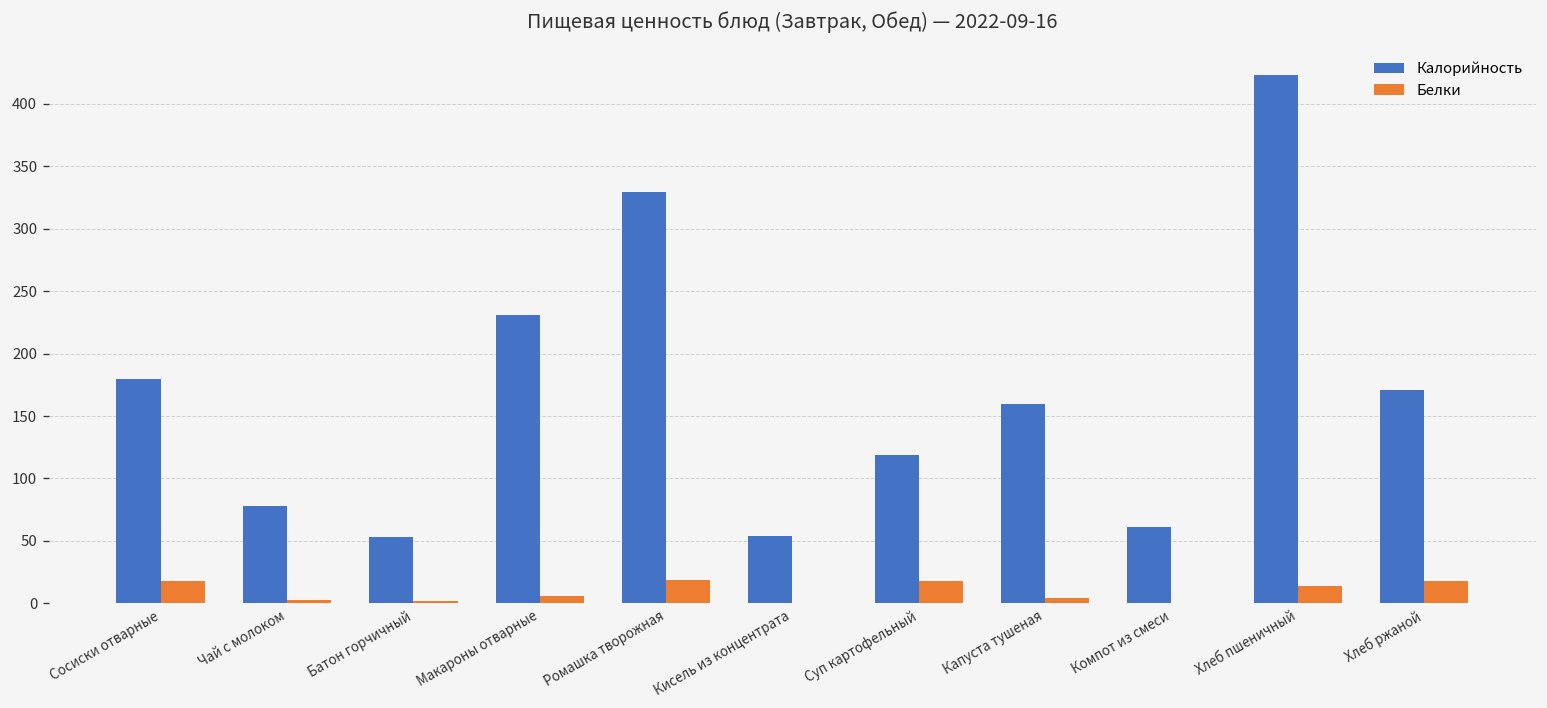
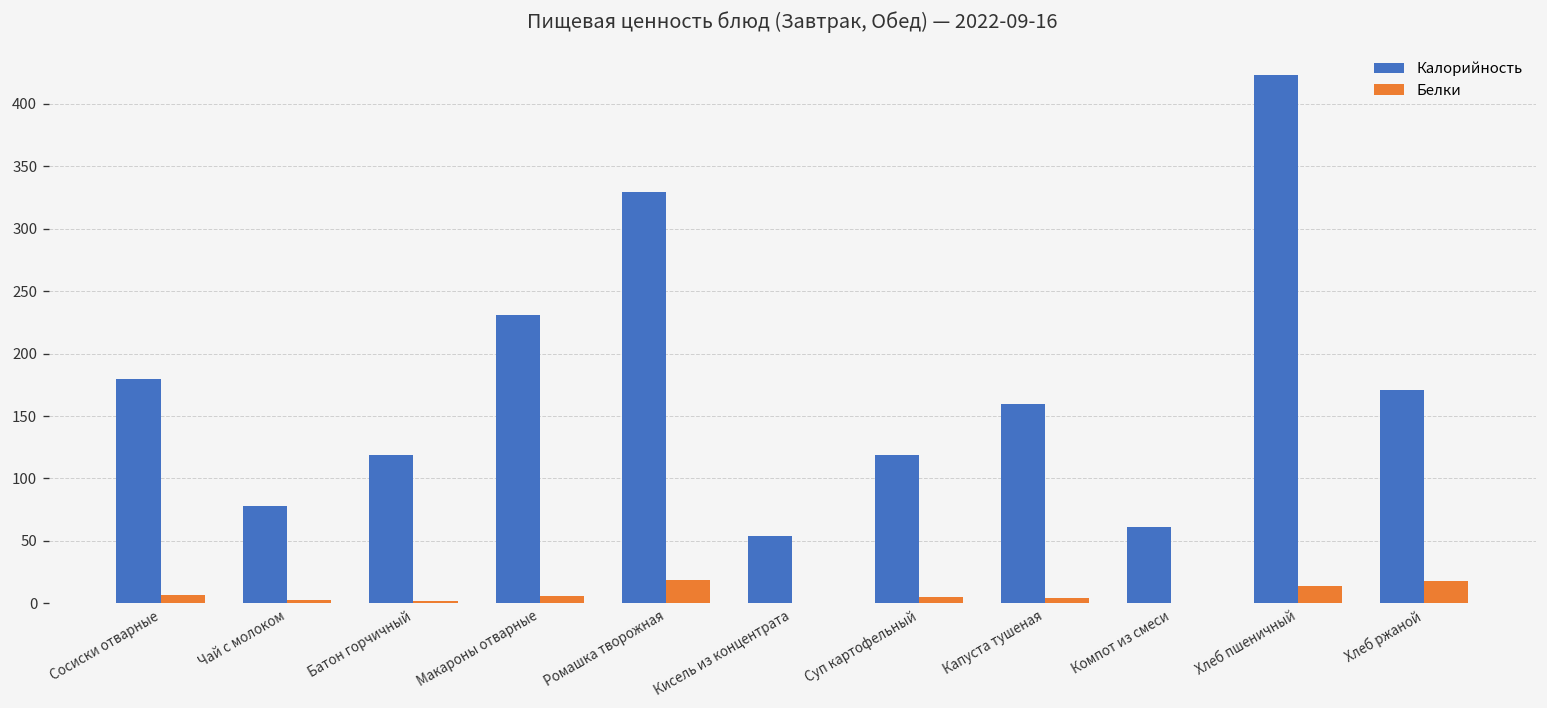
  {
    "Калорийность": {
      "Сосиски отварные": 180,
      "Чай с молоком": 78,
-     "Батон горчичный": 53,
+     "Батон горчичный": 119,
      "Макароны отварные": 231,
      "Ромашка творожная": 329,
      "Кисель из концентрата": 54,
      "Суп картофельный": 119,
      "Капуста тушеная": 160,
      "Компот из смеси": 61,
      "Хлеб пшеничный": 423,
      "Хлеб ржаной": 171
    },
    "Белки": {
-     "Сосиски отварные": 18,
+     "Сосиски отварные": 7,
      "Чай с молоком": 3,
      "Макароны отварные": 6,
      "Ромашка творожная": 19,
      "Кисель из концентрата": 0,
-     "Суп картофельный": 18,
+     "Суп картофельный": 5,
      "Капуста тушеная": 4,
      "Компот из смеси": 0,
      "Хлеб пшеничный": 14,
      "Хлеб ржаной": 18
    }
  }
